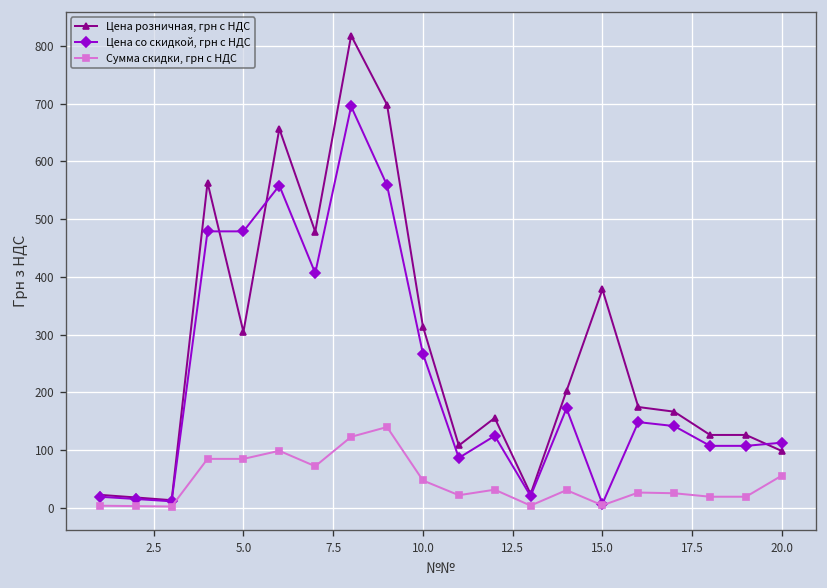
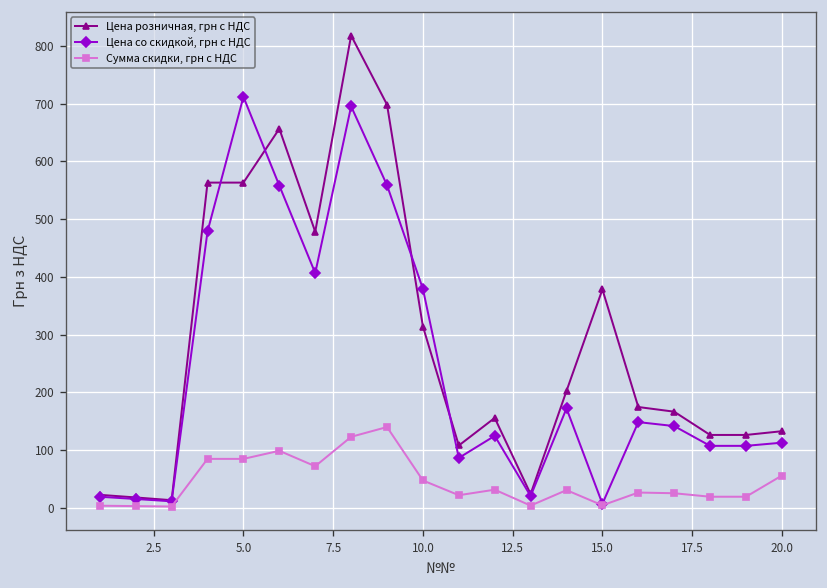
  {
    "Цена розничная, грн с НДС": {
-     "5.0": 300,
+     "5.0": 560,
      "10.0": 310,
      "15.0": 380,
-     "20.0": 100
+     "20.0": 130
    },
    "Цена со скидкой, грн с НДС": {
-     "5.0": 480,
-     "10.0": 270,
+     "5.0": 710,
+     "10.0": 380,
      "20.0": 110
    },
    "Сумма скидки, грн с НДС": {
      "5.0": 80,
      "10.0": 50,
      "20.0": 60
    }
  }
